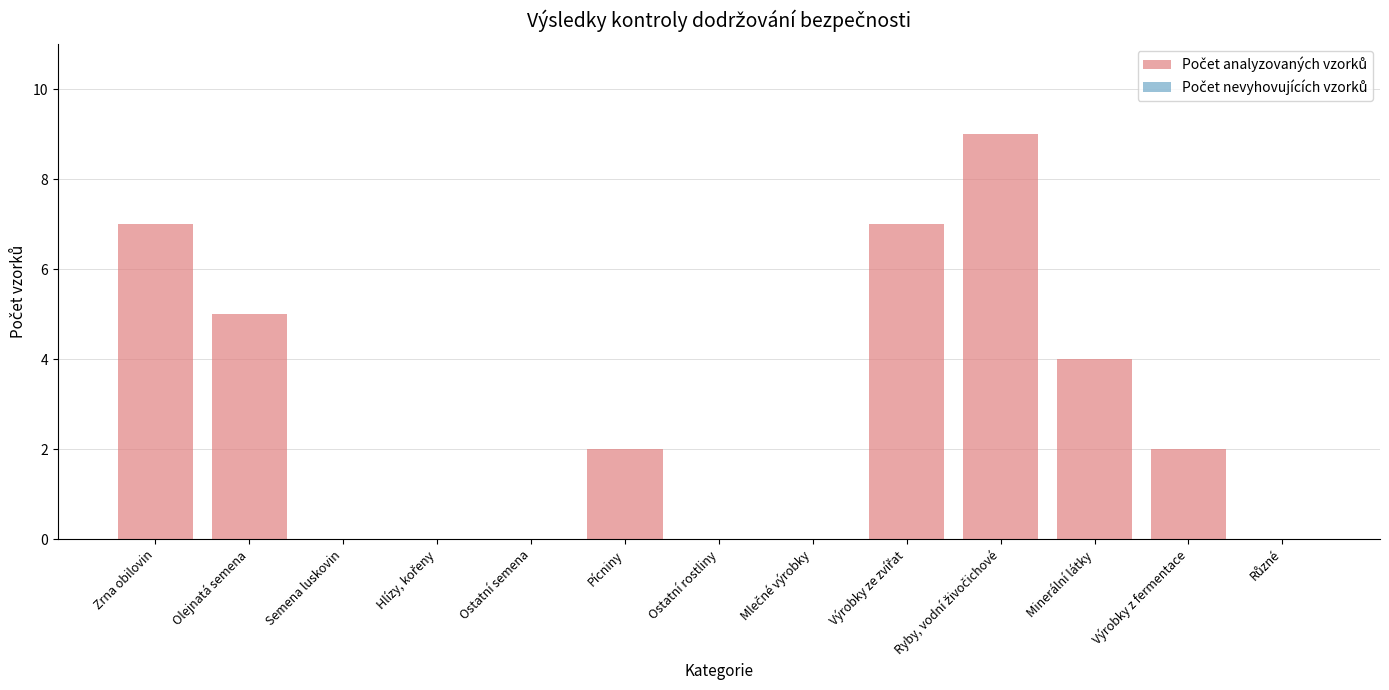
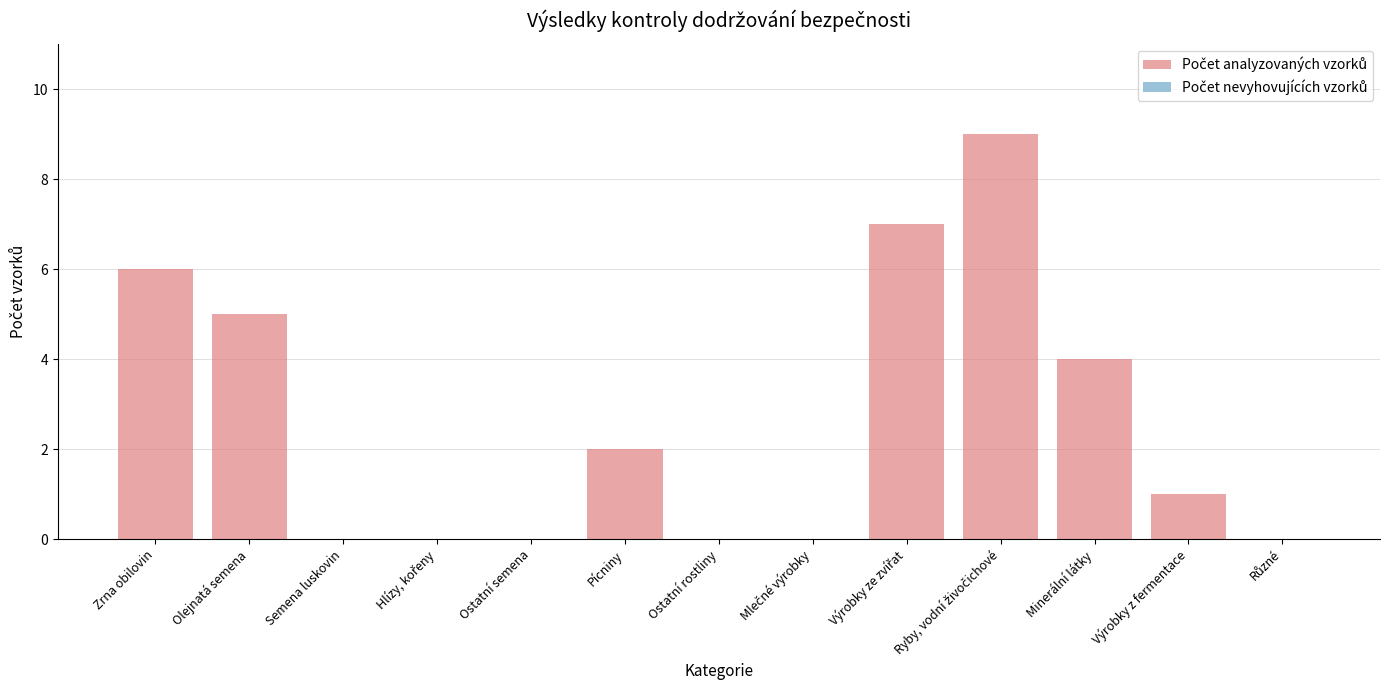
  {
    "Počet analyzovaných vzorků": {
-     "Zrna obilovin": 7,
+     "Zrna obilovin": 6,
      "Olejnatá semena": 5,
      "Semena luskovin": 0,
      "Hlízy, kořeny": 0,
      "Ostatní semena": 0,
      "Pícniny": 2,
      "Ostatní rostliny": 0,
      "Mlečné výrobky": 0,
      "Výrobky ze zvířat": 7,
      "Ryby, vodní živočichové": 9,
      "Minerální látky": 4,
-     "Výrobky z fermentace": 2,
+     "Výrobky z fermentace": 1,
      "Různé": 0
    },
    "Počet nevyhovujících vzorků": {
      "Zrna obilovin": 0,
      "Olejnatá semena": 0,
      "Semena luskovin": 0,
      "Hlízy, kořeny": 0,
      "Ostatní semena": 0,
      "Pícniny": 0,
      "Ostatní rostliny": 0,
      "Mlečné výrobky": 0,
      "Výrobky ze zvířat": 0,
      "Ryby, vodní živočichové": 0,
      "Minerální látky": 0,
      "Výrobky z fermentace": 0,
      "Různé": 0
    }
  }
